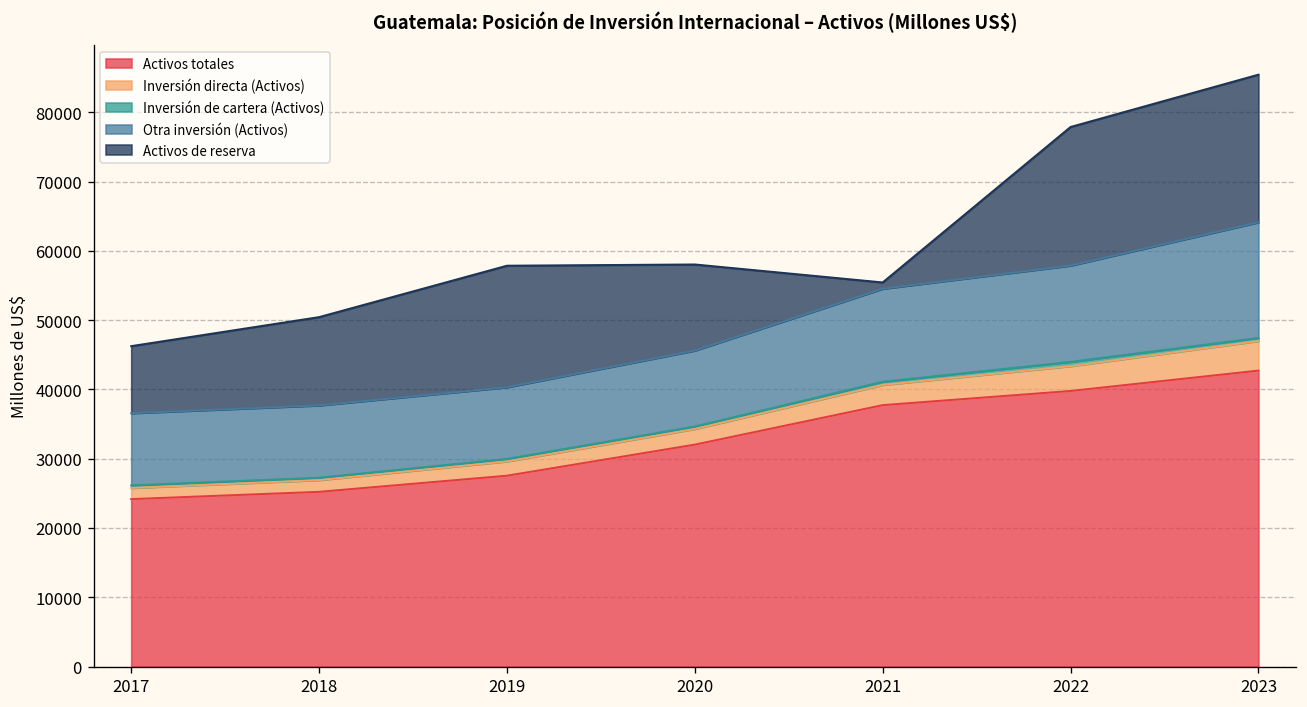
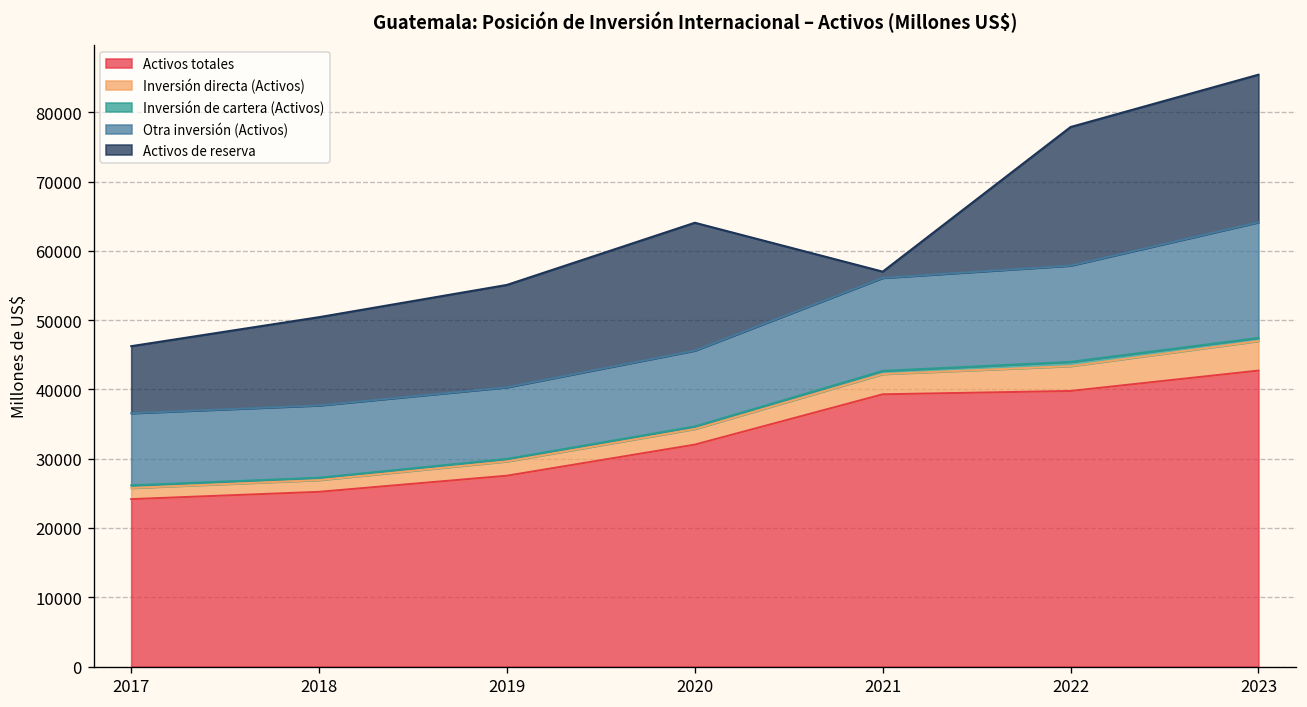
  {
    "Activos totales": {
      "2017": 24000,
      "2018": 25000,
      "2019": 28000,
      "2020": 32000,
-     "2021": 38000,
+     "2021": 39000,
      "2022": 40000,
      "2023": 43000
    },
    "Inversión directa (Activos)": {
      "2021": 3000,
      "2022": 4000,
      "2023": 4000
    },
    "Activos de reserva": {
      "2017": 10000,
      "2018": 13000,
-     "2019": 18000,
-     "2020": 12000,
+     "2019": 15000,
+     "2020": 18000,
      "2021": 1000,
      "2022": 20000,
      "2023": 21000
    }
  }
